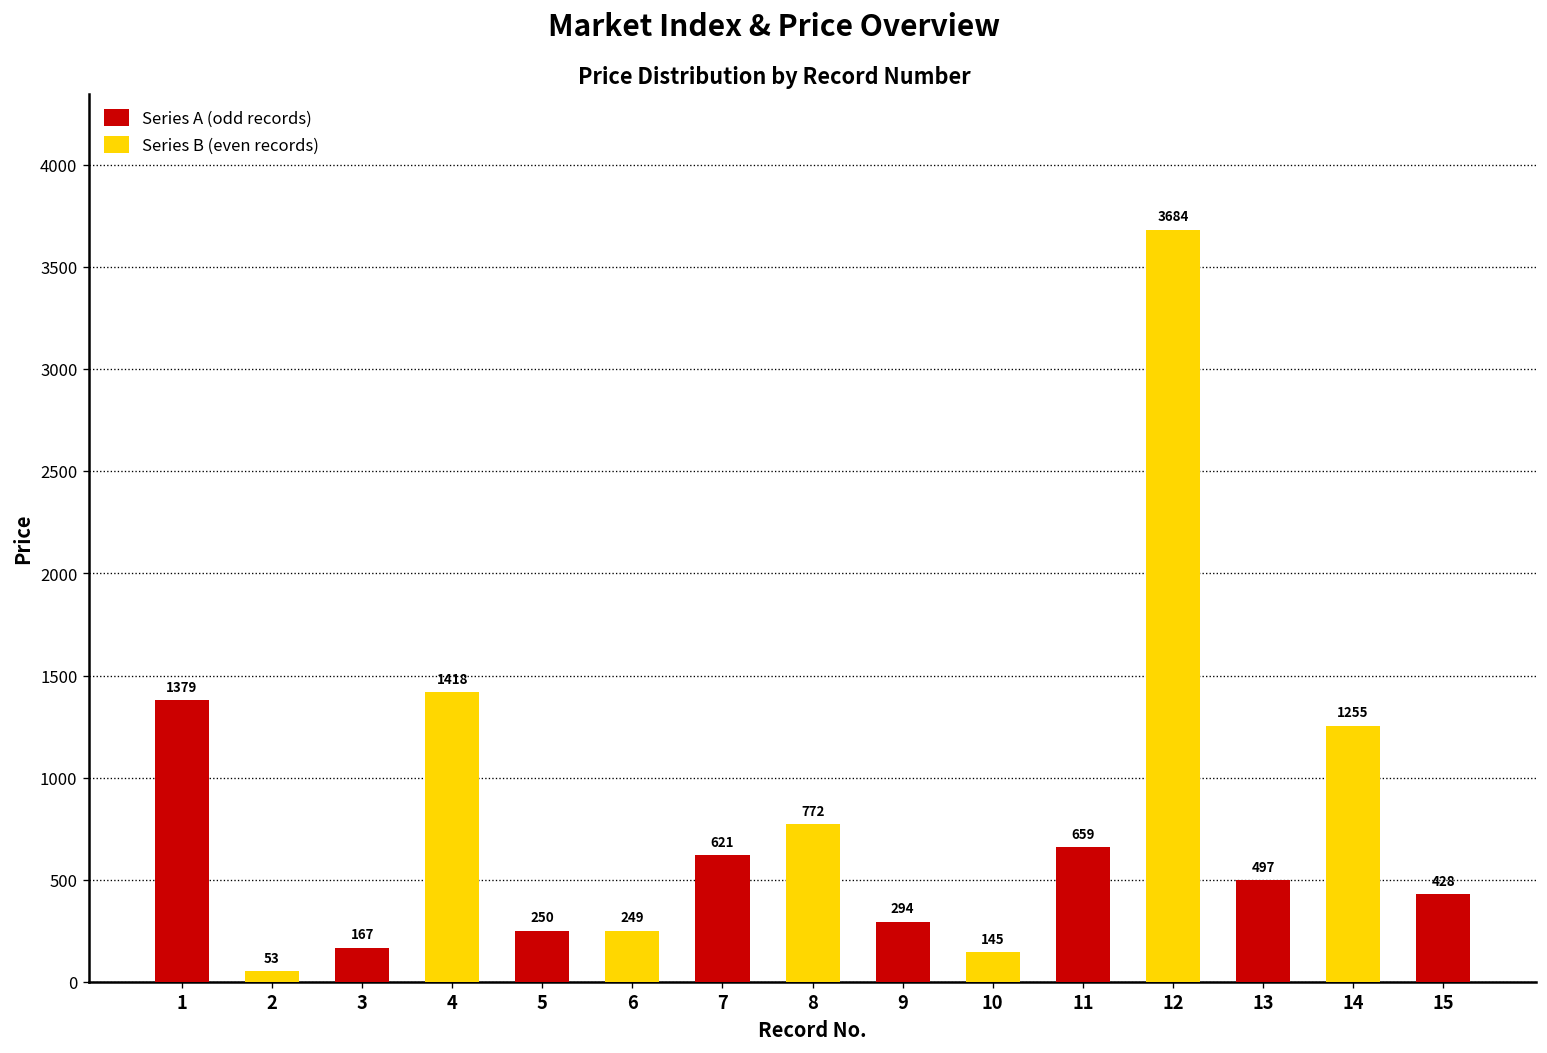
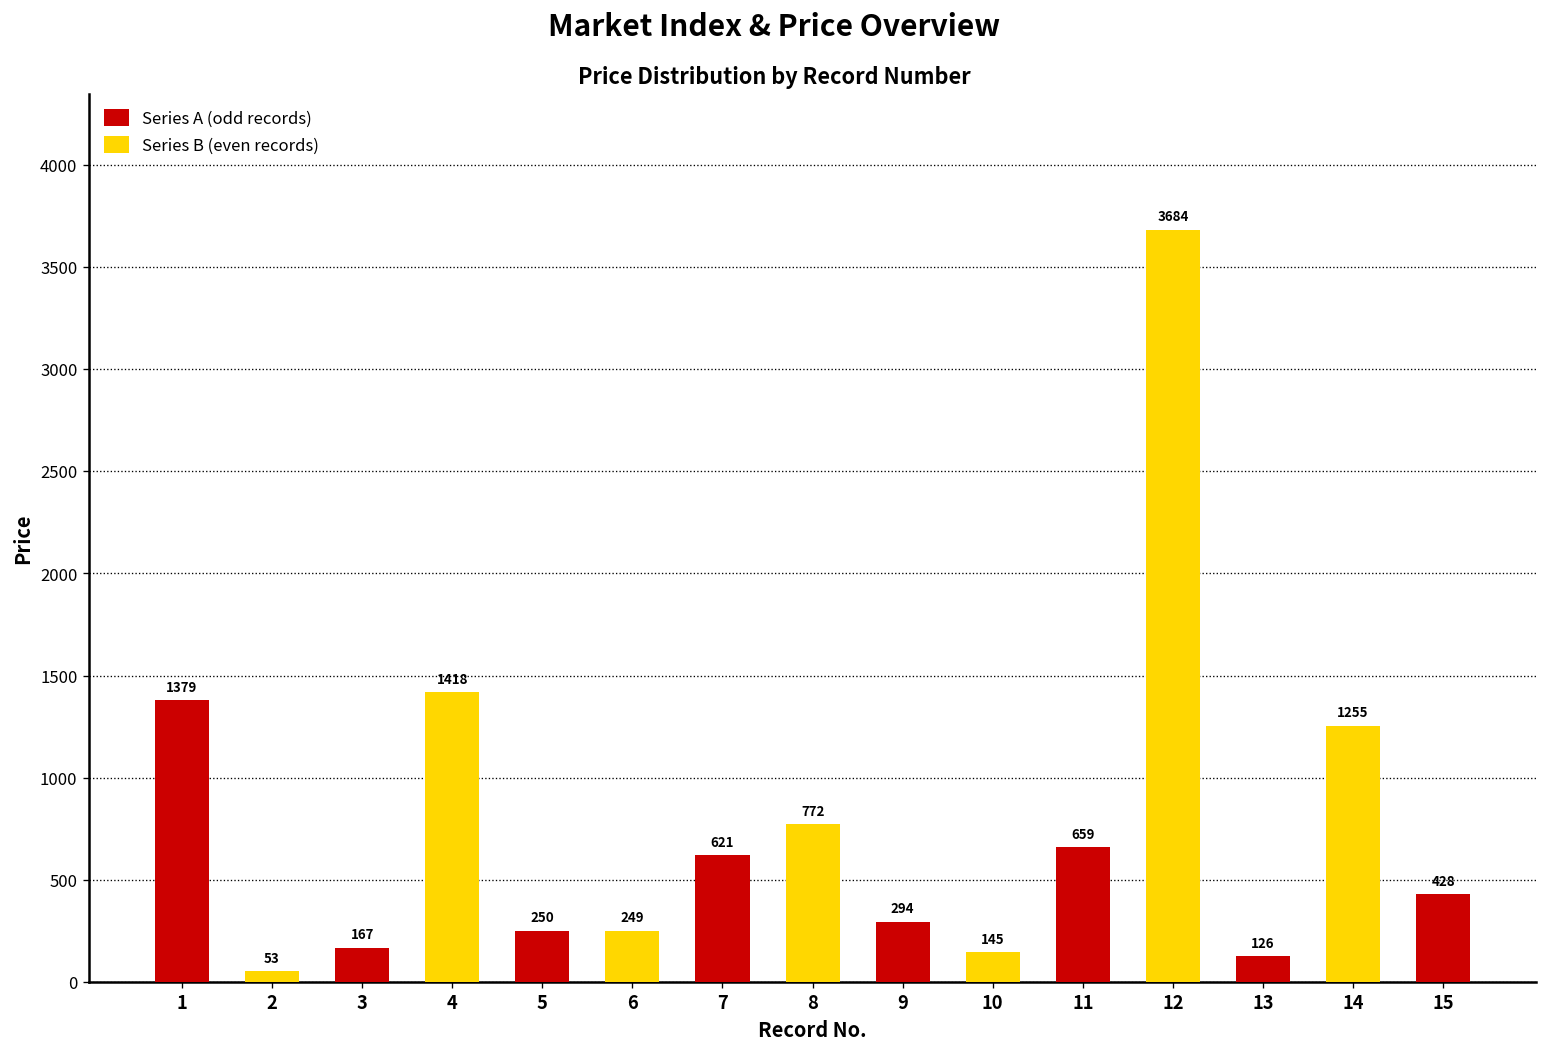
  {
    "Series A (odd records)": {
      "1": 1379,
      "3": 167,
      "5": 250,
      "7": 621,
      "9": 294,
      "11": 659,
-     "13": 497,
+     "13": 126,
      "15": 428
    },
    "Series B (even records)": {
      "2": 53,
      "4": 1418,
      "6": 249,
      "8": 772,
      "10": 145,
      "12": 3684,
      "14": 1255
    }
  }
